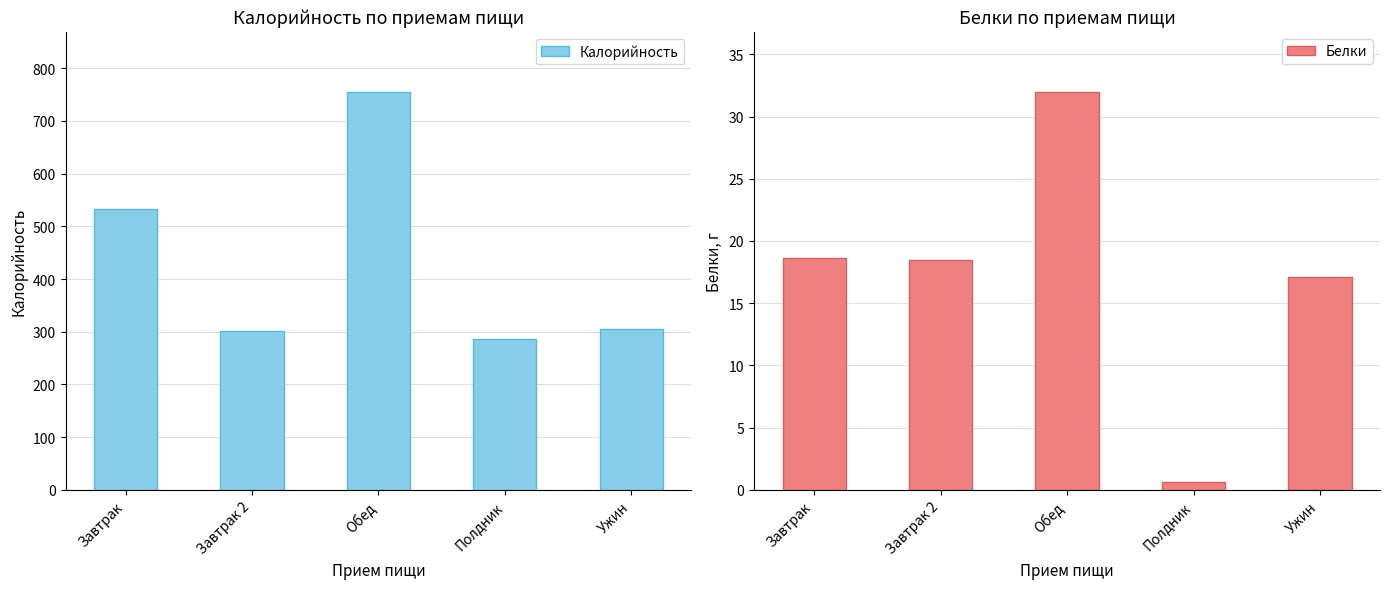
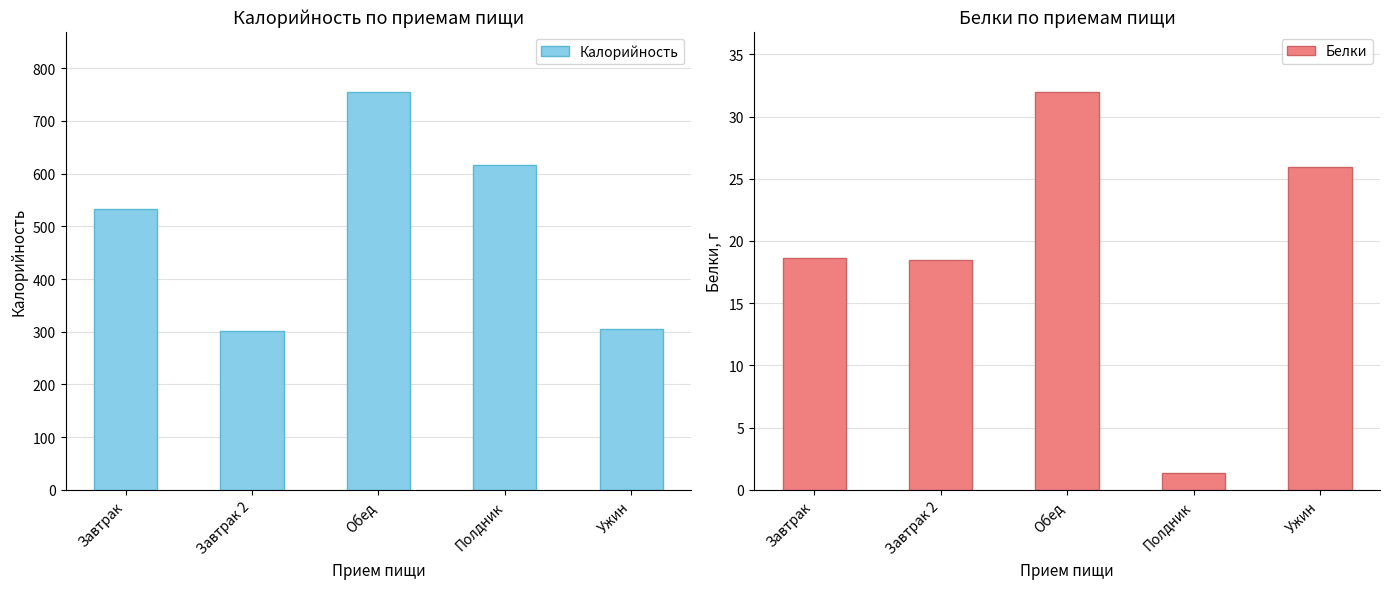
  {
    "Калорийность по приемам пищи": {
      "Завтрак": 530,
      "Завтрак 2": 300,
      "Обед": 760,
-     "Полдник": 290,
+     "Полдник": 620,
      "Ужин": 310
    },
    "Белки по приемам пищи": {
      "Завтрак": 18.6,
      "Завтрак 2": 18.5,
      "Обед": 32.0,
-     "Полдник": 0.6,
-     "Ужин": 17.1
+     "Полдник": 1.3,
+     "Ужин": 25.9
    }
  }
